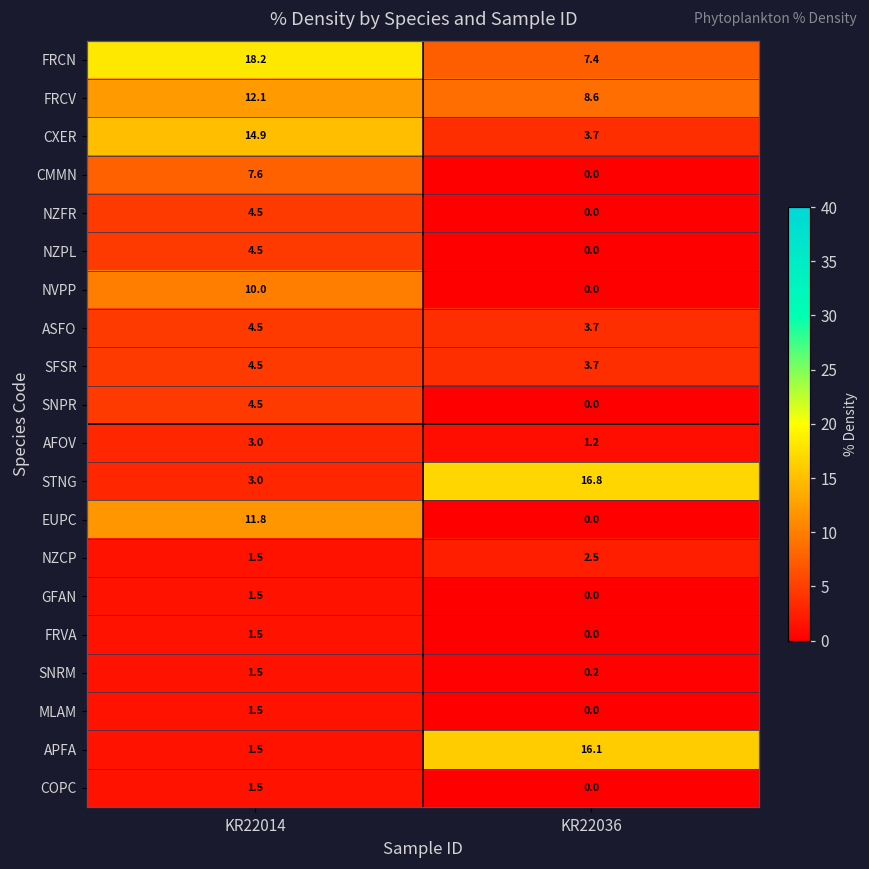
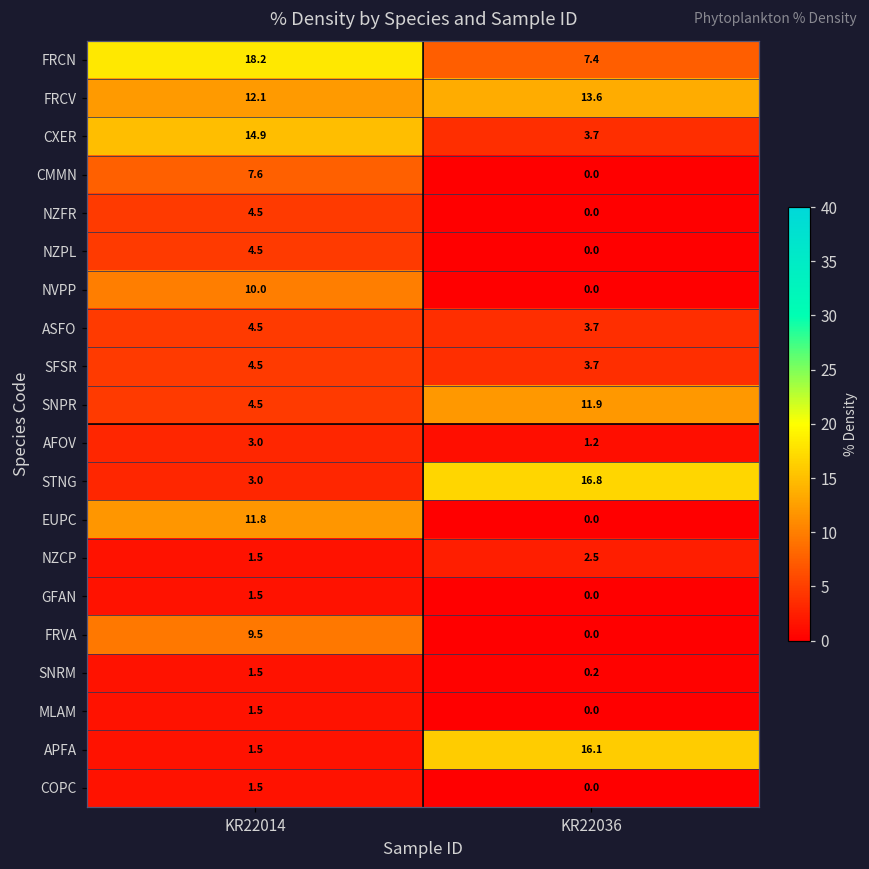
  {
    "FRCN": {
      "KR22014": 18.2,
      "KR22036": 7.4
    },
    "FRCV": {
      "KR22014": 12.1,
-     "KR22036": 8.6
+     "KR22036": 13.6
    },
    "CXER": {
      "KR22014": 14.9,
      "KR22036": 3.7
    },
    "CMMN": {
      "KR22014": 7.6,
      "KR22036": 0.0
    },
    "NZFR": {
      "KR22014": 4.5,
      "KR22036": 0.0
    },
    "NZPL": {
      "KR22014": 4.5,
      "KR22036": 0.0
    },
    "NVPP": {
      "KR22014": 10.0,
      "KR22036": 0.0
    },
    "ASFO": {
      "KR22014": 4.5,
      "KR22036": 3.7
    },
    "SFSR": {
      "KR22014": 4.5,
      "KR22036": 3.7
    },
    "SNPR": {
      "KR22014": 4.5,
-     "KR22036": 0.0
+     "KR22036": 11.9
    },
    "AFOV": {
      "KR22014": 3.0,
      "KR22036": 1.2
    },
    "STNG": {
      "KR22014": 3.0,
      "KR22036": 16.8
    },
    "EUPC": {
      "KR22014": 11.8,
      "KR22036": 0.0
    },
    "NZCP": {
      "KR22014": 1.5,
      "KR22036": 2.5
    },
    "GFAN": {
      "KR22014": 1.5,
      "KR22036": 0.0
    },
    "FRVA": {
-     "KR22014": 1.5,
+     "KR22014": 9.5,
      "KR22036": 0.0
    },
    "SNRM": {
      "KR22014": 1.5,
      "KR22036": 0.2
    },
    "MLAM": {
      "KR22014": 1.5,
      "KR22036": 0.0
    },
    "APFA": {
      "KR22014": 1.5,
      "KR22036": 16.1
    },
    "COPC": {
      "KR22014": 1.5,
      "KR22036": 0.0
    }
  }
